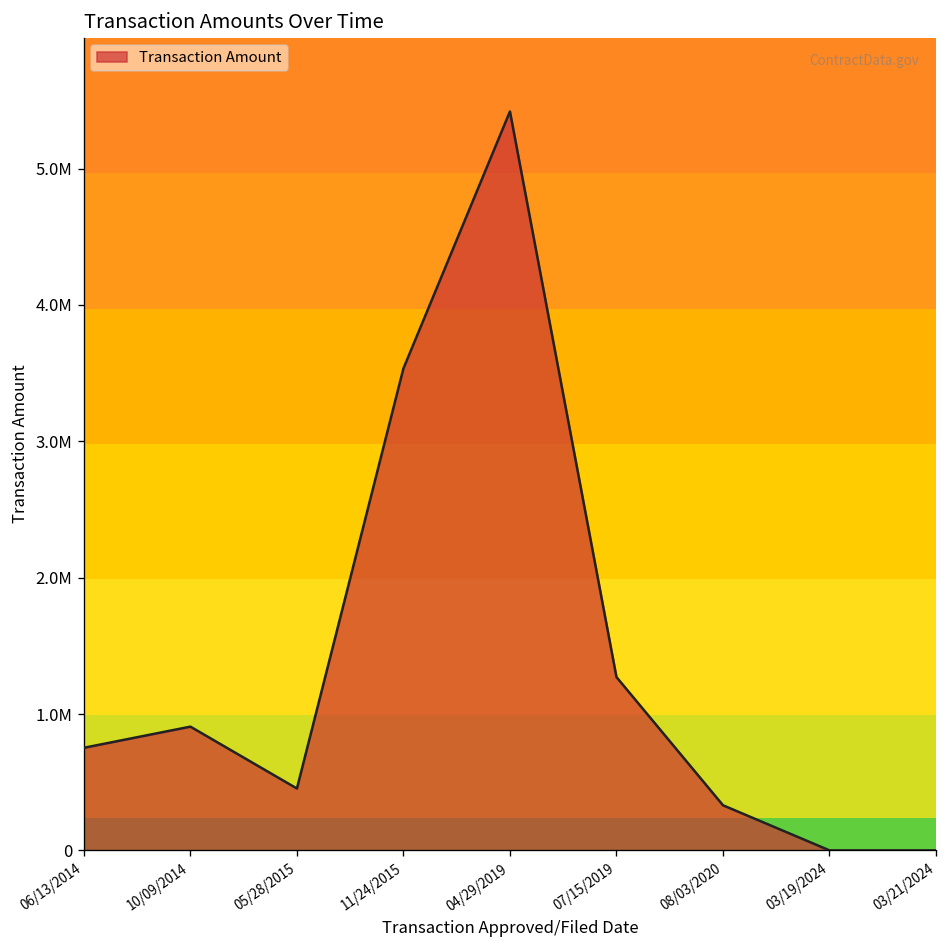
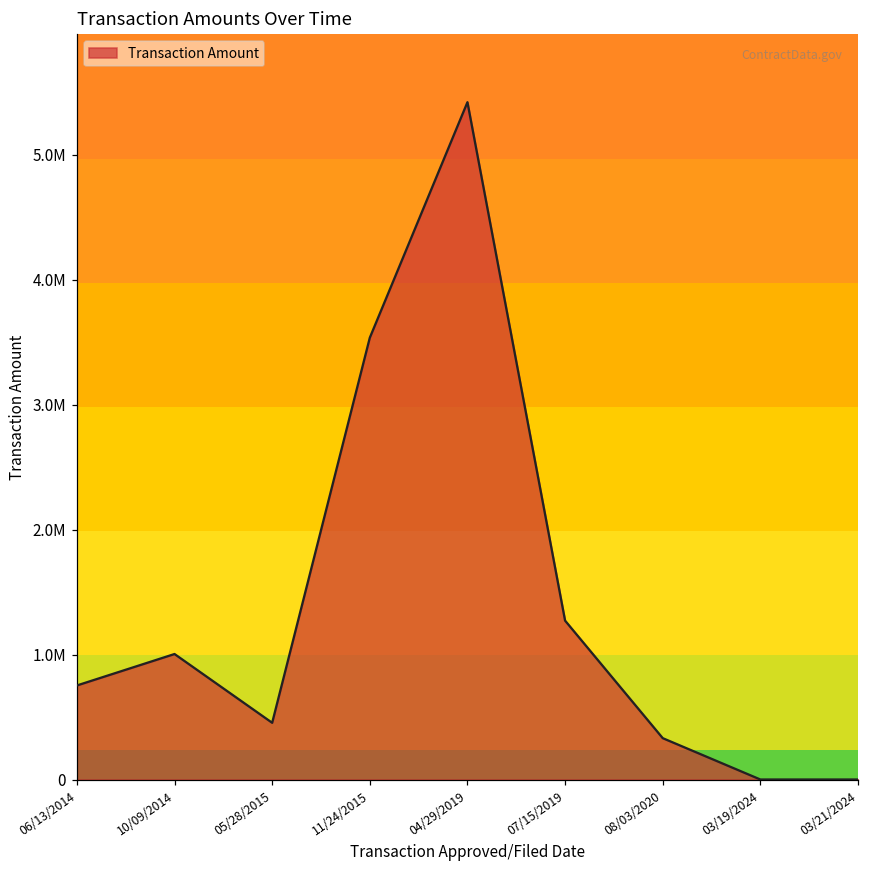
  {
    "06/13/2014": 750000,
-   "10/09/2014": 910000,
+   "10/09/2014": 1000000,
    "05/28/2015": 450000,
    "11/24/2015": 3530000,
    "04/29/2019": 5420000,
    "07/15/2019": 1270000,
    "08/03/2020": 330000,
    "03/19/2024": 0,
    "03/21/2024": 0
  }
